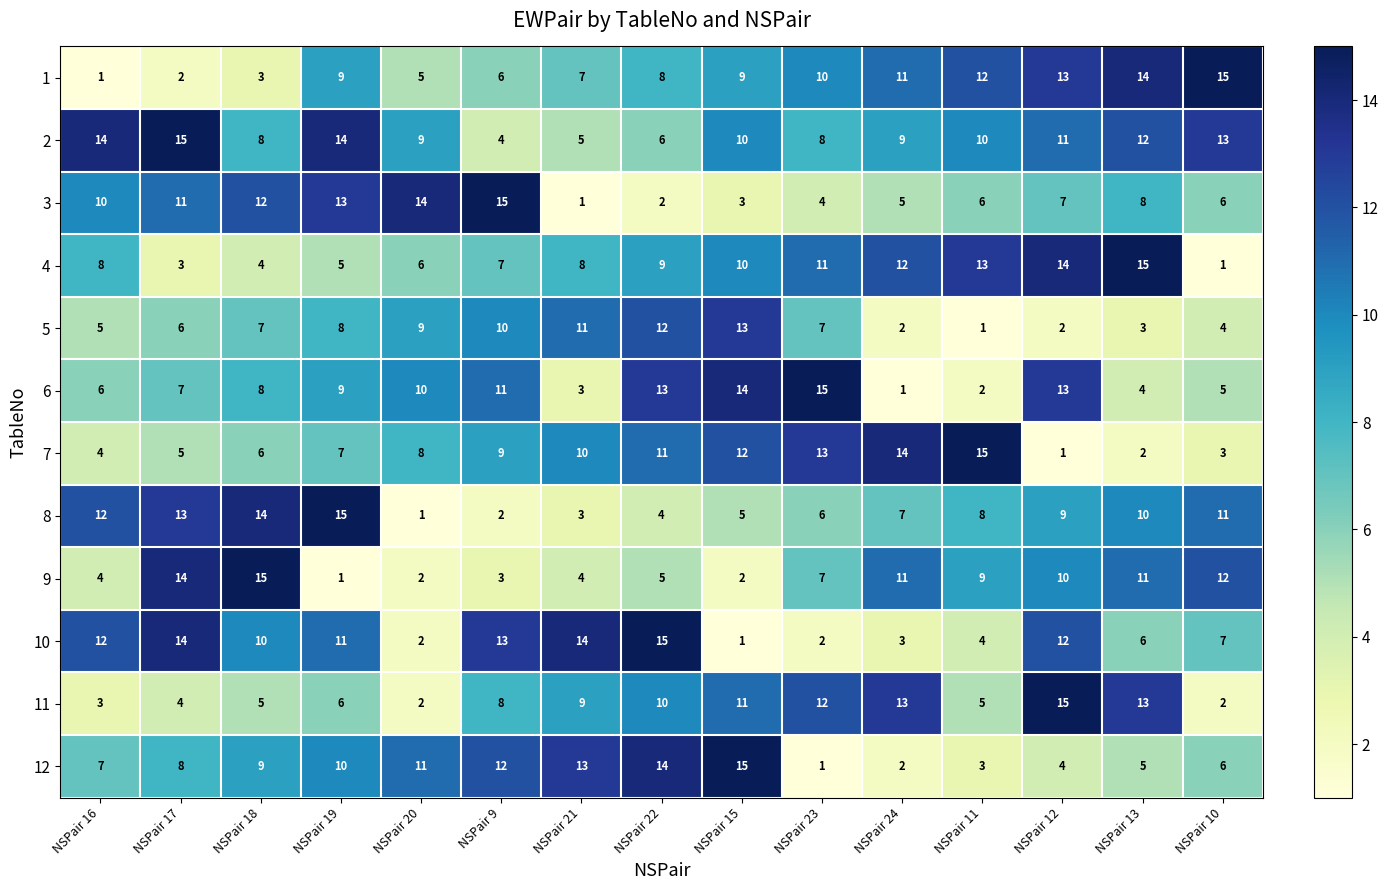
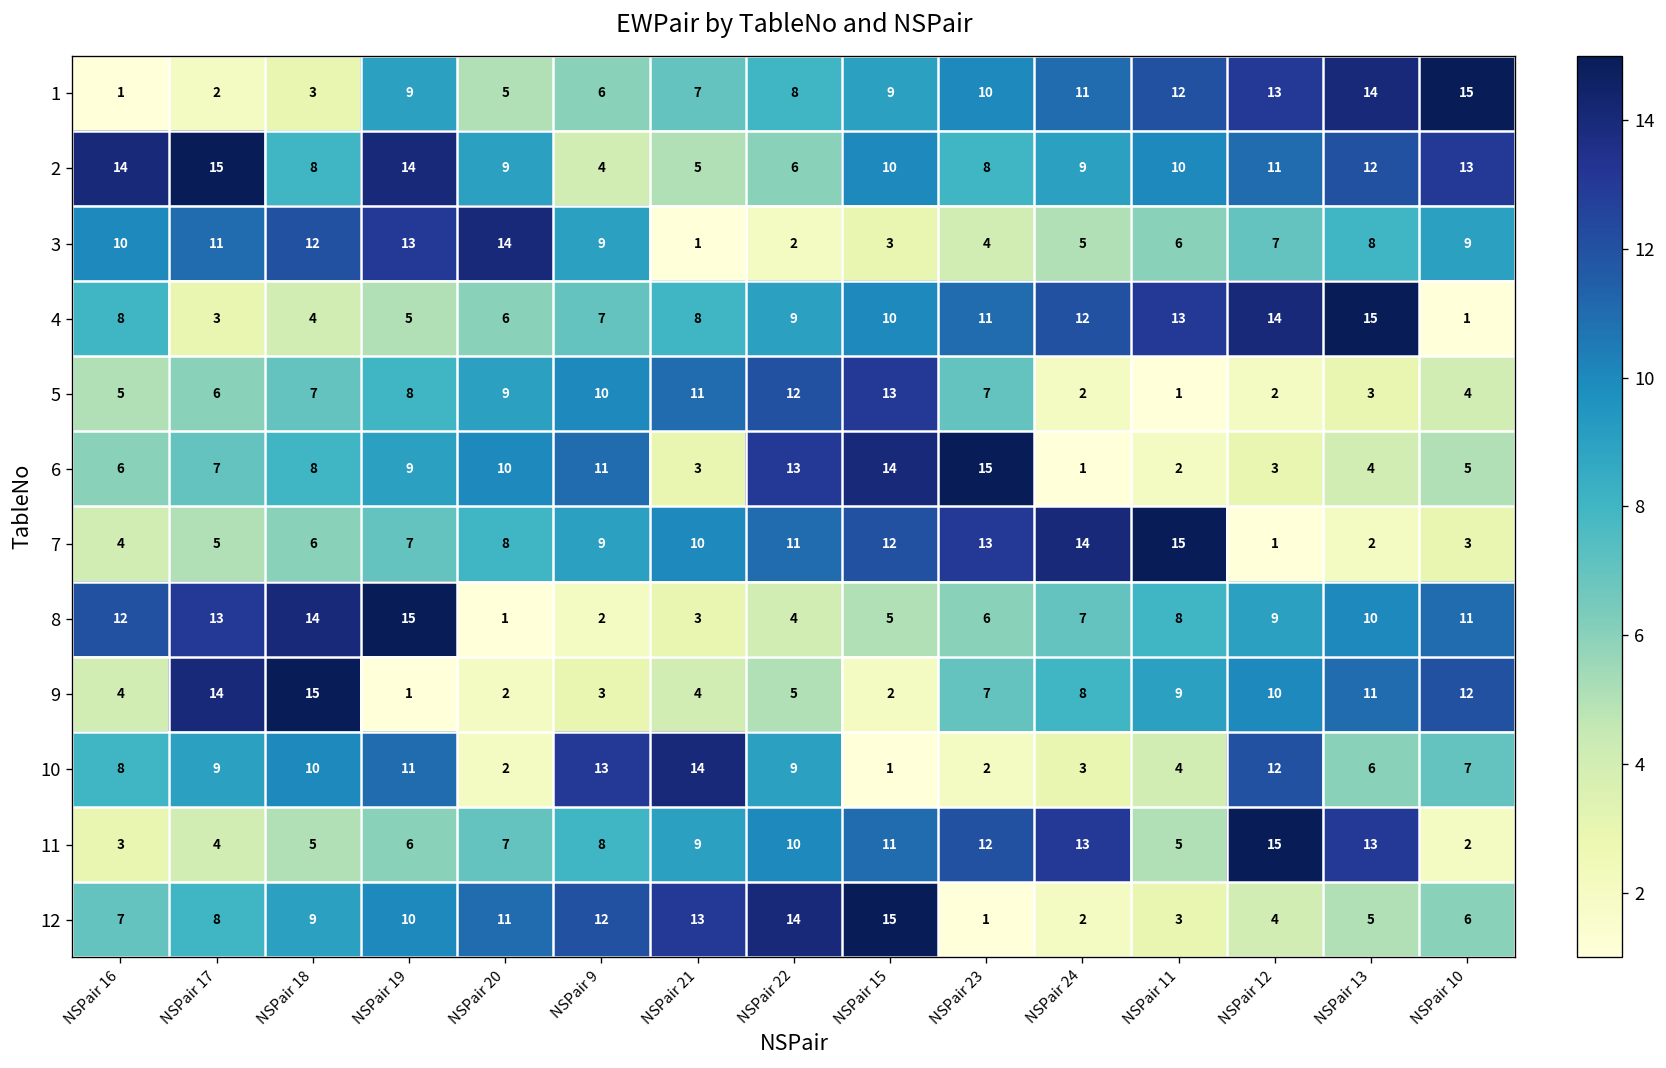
  {
    "1": {
      "NSPair 16": 1,
      "NSPair 17": 2,
      "NSPair 18": 3,
      "NSPair 19": 9,
      "NSPair 20": 5,
      "NSPair 9": 6,
      "NSPair 21": 7,
      "NSPair 22": 8,
      "NSPair 15": 9,
      "NSPair 23": 10,
      "NSPair 24": 11,
      "NSPair 11": 12,
      "NSPair 12": 13,
      "NSPair 13": 14,
      "NSPair 10": 15
    },
    "2": {
      "NSPair 16": 14,
      "NSPair 17": 15,
      "NSPair 18": 8,
      "NSPair 19": 14,
      "NSPair 20": 9,
      "NSPair 9": 4,
      "NSPair 21": 5,
      "NSPair 22": 6,
      "NSPair 15": 10,
      "NSPair 23": 8,
      "NSPair 24": 9,
      "NSPair 11": 10,
      "NSPair 12": 11,
      "NSPair 13": 12,
      "NSPair 10": 13
    },
    "3": {
      "NSPair 16": 10,
      "NSPair 17": 11,
      "NSPair 18": 12,
      "NSPair 19": 13,
      "NSPair 20": 14,
-     "NSPair 9": 15,
+     "NSPair 9": 9,
      "NSPair 21": 1,
      "NSPair 22": 2,
      "NSPair 15": 3,
      "NSPair 23": 4,
      "NSPair 24": 5,
      "NSPair 11": 6,
      "NSPair 12": 7,
      "NSPair 13": 8,
-     "NSPair 10": 6
+     "NSPair 10": 9
    },
    "4": {
      "NSPair 16": 8,
      "NSPair 17": 3,
      "NSPair 18": 4,
      "NSPair 19": 5,
      "NSPair 20": 6,
      "NSPair 9": 7,
      "NSPair 21": 8,
      "NSPair 22": 9,
      "NSPair 15": 10,
      "NSPair 23": 11,
      "NSPair 24": 12,
      "NSPair 11": 13,
      "NSPair 12": 14,
      "NSPair 13": 15,
      "NSPair 10": 1
    },
    "5": {
      "NSPair 16": 5,
      "NSPair 17": 6,
      "NSPair 18": 7,
      "NSPair 19": 8,
      "NSPair 20": 9,
      "NSPair 9": 10,
      "NSPair 21": 11,
      "NSPair 22": 12,
      "NSPair 15": 13,
      "NSPair 23": 7,
      "NSPair 24": 2,
      "NSPair 11": 1,
      "NSPair 12": 2,
      "NSPair 13": 3,
      "NSPair 10": 4
    },
    "6": {
      "NSPair 16": 6,
      "NSPair 17": 7,
      "NSPair 18": 8,
      "NSPair 19": 9,
      "NSPair 20": 10,
      "NSPair 9": 11,
      "NSPair 21": 3,
      "NSPair 22": 13,
      "NSPair 15": 14,
      "NSPair 23": 15,
      "NSPair 24": 1,
      "NSPair 11": 2,
-     "NSPair 12": 13,
+     "NSPair 12": 3,
      "NSPair 13": 4,
      "NSPair 10": 5
    },
    "7": {
      "NSPair 16": 4,
      "NSPair 17": 5,
      "NSPair 18": 6,
      "NSPair 19": 7,
      "NSPair 20": 8,
      "NSPair 9": 9,
      "NSPair 21": 10,
      "NSPair 22": 11,
      "NSPair 15": 12,
      "NSPair 23": 13,
      "NSPair 24": 14,
      "NSPair 11": 15,
      "NSPair 12": 1,
      "NSPair 13": 2,
      "NSPair 10": 3
    },
    "8": {
      "NSPair 16": 12,
      "NSPair 17": 13,
      "NSPair 18": 14,
      "NSPair 19": 15,
      "NSPair 20": 1,
      "NSPair 9": 2,
      "NSPair 21": 3,
      "NSPair 22": 4,
      "NSPair 15": 5,
      "NSPair 23": 6,
      "NSPair 24": 7,
      "NSPair 11": 8,
      "NSPair 12": 9,
      "NSPair 13": 10,
      "NSPair 10": 11
    },
    "9": {
      "NSPair 16": 4,
      "NSPair 17": 14,
      "NSPair 18": 15,
      "NSPair 19": 1,
      "NSPair 20": 2,
      "NSPair 9": 3,
      "NSPair 21": 4,
      "NSPair 22": 5,
      "NSPair 15": 2,
      "NSPair 23": 7,
-     "NSPair 24": 11,
+     "NSPair 24": 8,
      "NSPair 11": 9,
      "NSPair 12": 10,
      "NSPair 13": 11,
      "NSPair 10": 12
    },
    "10": {
-     "NSPair 16": 12,
-     "NSPair 17": 14,
+     "NSPair 16": 8,
+     "NSPair 17": 9,
      "NSPair 18": 10,
      "NSPair 19": 11,
      "NSPair 20": 2,
      "NSPair 9": 13,
      "NSPair 21": 14,
-     "NSPair 22": 15,
+     "NSPair 22": 9,
      "NSPair 15": 1,
      "NSPair 23": 2,
      "NSPair 24": 3,
      "NSPair 11": 4,
      "NSPair 12": 12,
      "NSPair 13": 6,
      "NSPair 10": 7
    },
    "11": {
      "NSPair 16": 3,
      "NSPair 17": 4,
      "NSPair 18": 5,
      "NSPair 19": 6,
-     "NSPair 20": 2,
+     "NSPair 20": 7,
      "NSPair 9": 8,
      "NSPair 21": 9,
      "NSPair 22": 10,
      "NSPair 15": 11,
      "NSPair 23": 12,
      "NSPair 24": 13,
      "NSPair 11": 5,
      "NSPair 12": 15,
      "NSPair 13": 13,
      "NSPair 10": 2
    },
    "12": {
      "NSPair 16": 7,
      "NSPair 17": 8,
      "NSPair 18": 9,
      "NSPair 19": 10,
      "NSPair 20": 11,
      "NSPair 9": 12,
      "NSPair 21": 13,
      "NSPair 22": 14,
      "NSPair 15": 15,
      "NSPair 23": 1,
      "NSPair 24": 2,
      "NSPair 11": 3,
      "NSPair 12": 4,
      "NSPair 13": 5,
      "NSPair 10": 6
    }
  }
